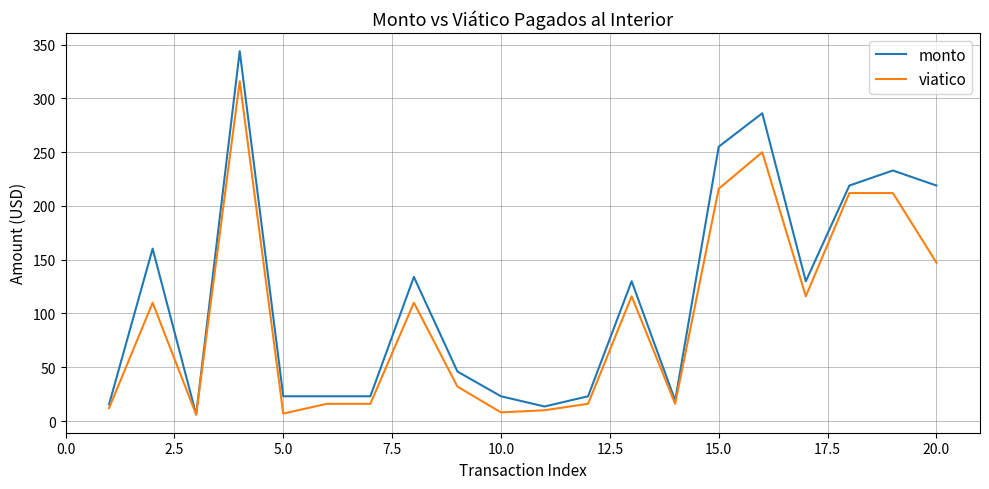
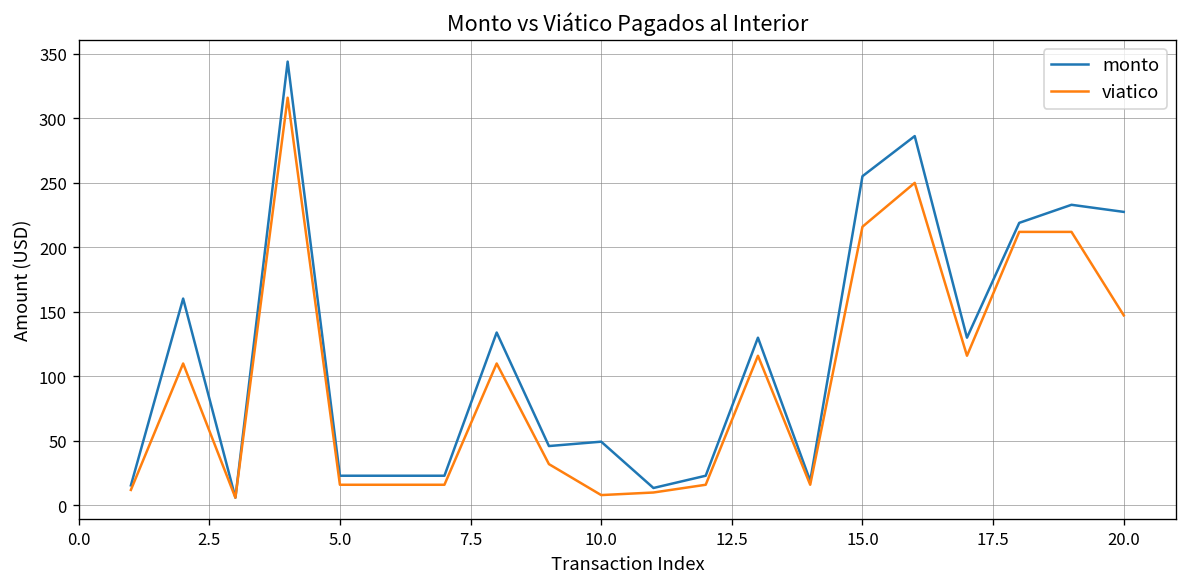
  {
    "monto": {
      "5.0": 23,
-     "10.0": 23,
+     "10.0": 49,
      "15.0": 255,
-     "20.0": 219
+     "20.0": 228
    },
    "viatico": {
-     "5.0": 7,
+     "5.0": 16,
      "10.0": 8,
      "15.0": 216,
      "20.0": 147
    }
  }
